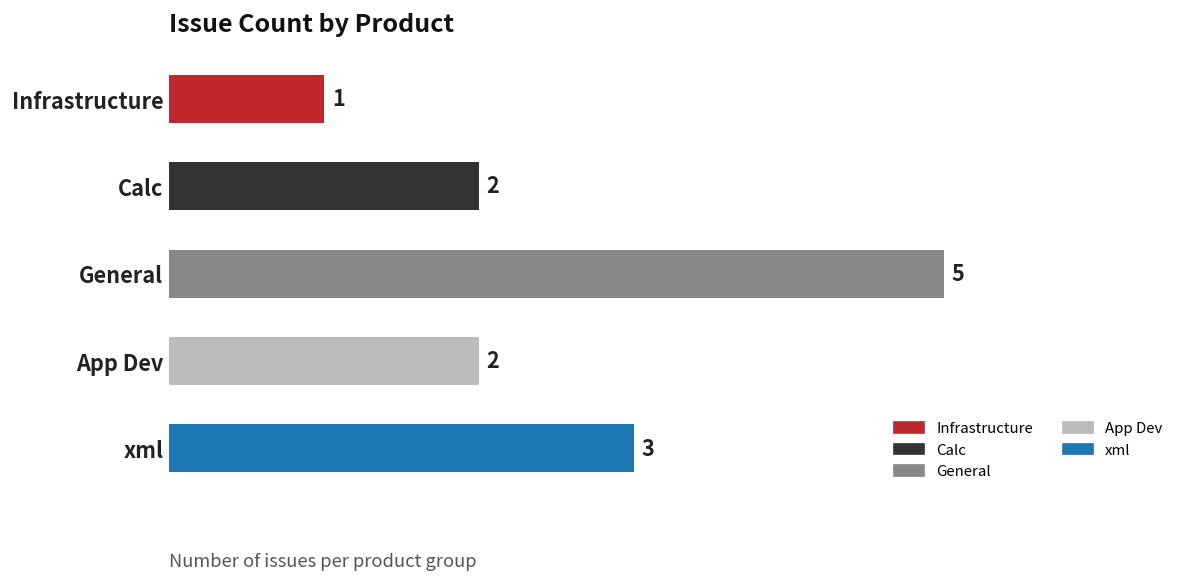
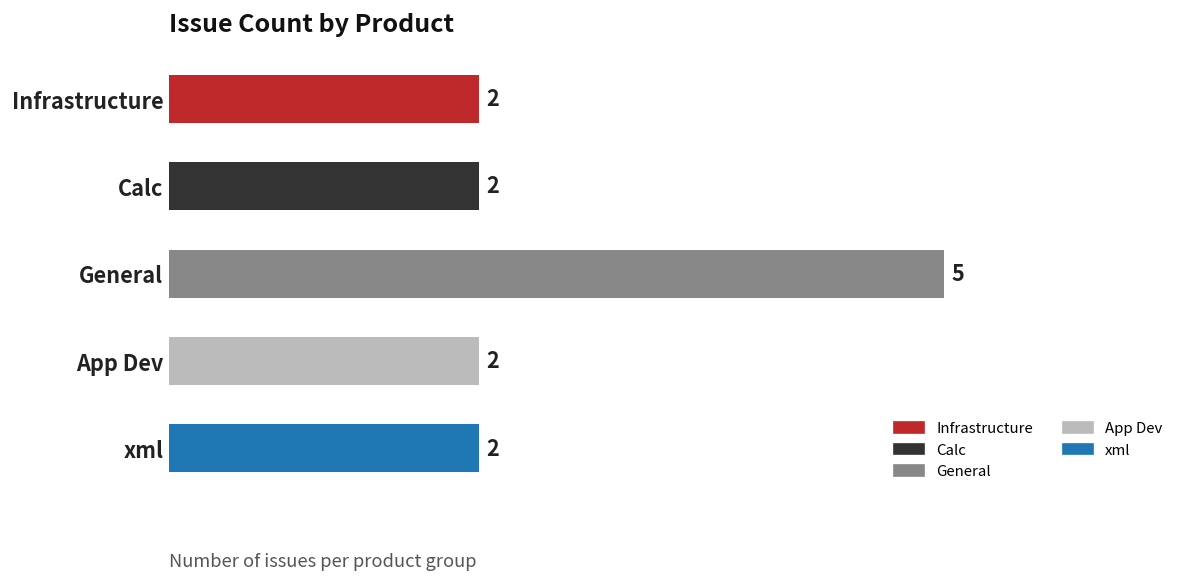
  {
-   "Infrastructure": 1,
+   "Infrastructure": 2,
    "Calc": 2,
    "General": 5,
    "App Dev": 2,
-   "xml": 3
+   "xml": 2
  }
